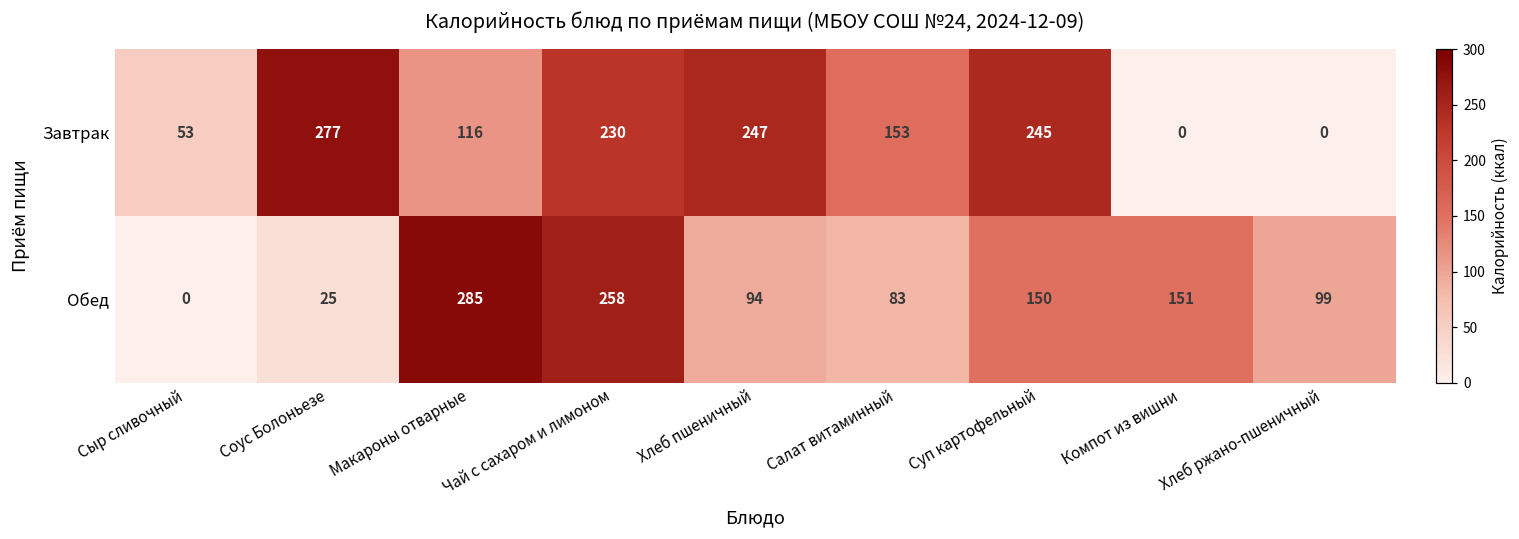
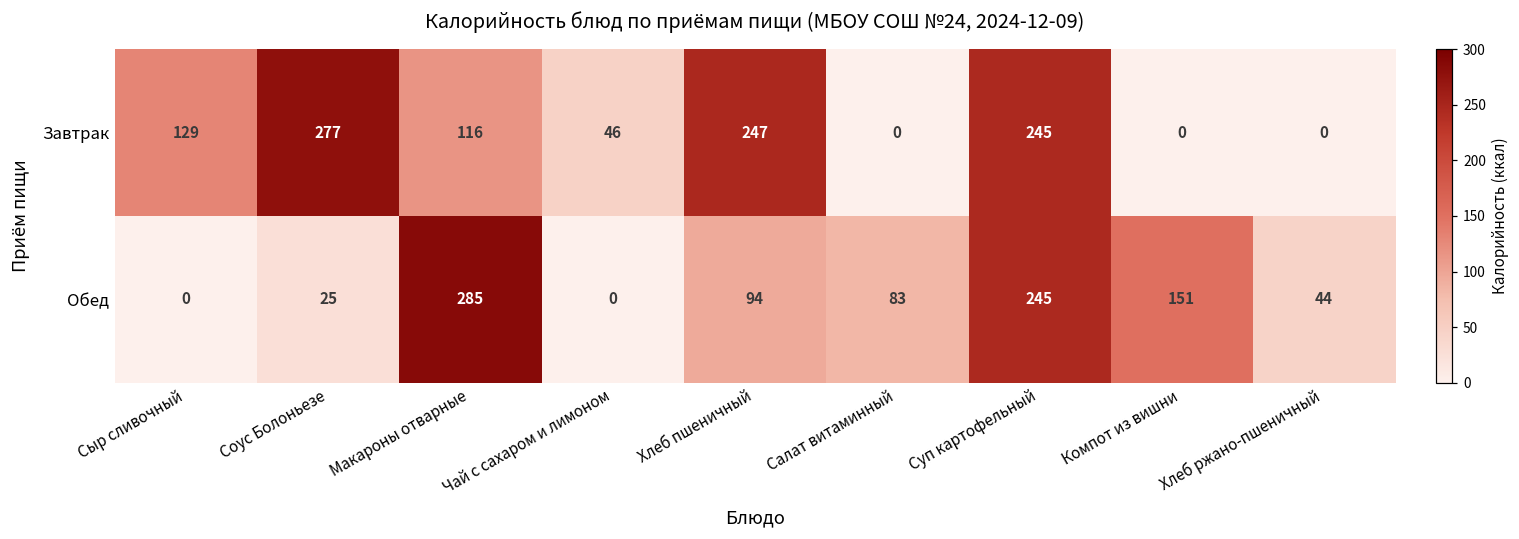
  {
    "Завтрак": {
-     "Сыр сливочный": 53,
+     "Сыр сливочный": 129,
      "Соус Болоньезе": 277,
      "Макароны отварные": 116,
-     "Чай с сахаром и лимоном": 230,
+     "Чай с сахаром и лимоном": 46,
      "Хлеб пшеничный": 247,
-     "Салат витаминный": 153,
+     "Салат витаминный": 0,
      "Суп картофельный": 245,
      "Компот из вишни": 0,
      "Хлеб ржано-пшеничный": 0
    },
    "Обед": {
      "Сыр сливочный": 0,
      "Соус Болоньезе": 25,
      "Макароны отварные": 285,
-     "Чай с сахаром и лимоном": 258,
+     "Чай с сахаром и лимоном": 0,
      "Хлеб пшеничный": 94,
      "Салат витаминный": 83,
-     "Суп картофельный": 150,
+     "Суп картофельный": 245,
      "Компот из вишни": 151,
-     "Хлеб ржано-пшеничный": 99
+     "Хлеб ржано-пшеничный": 44
    }
  }
